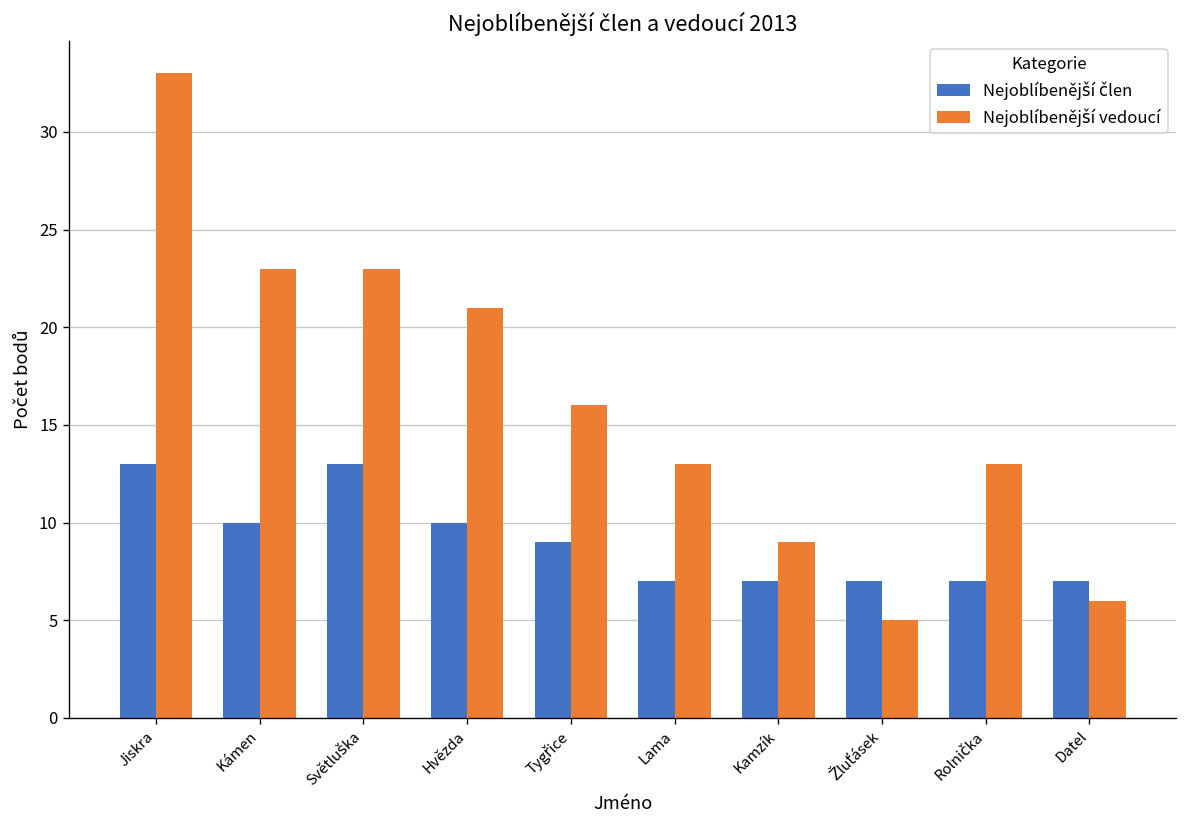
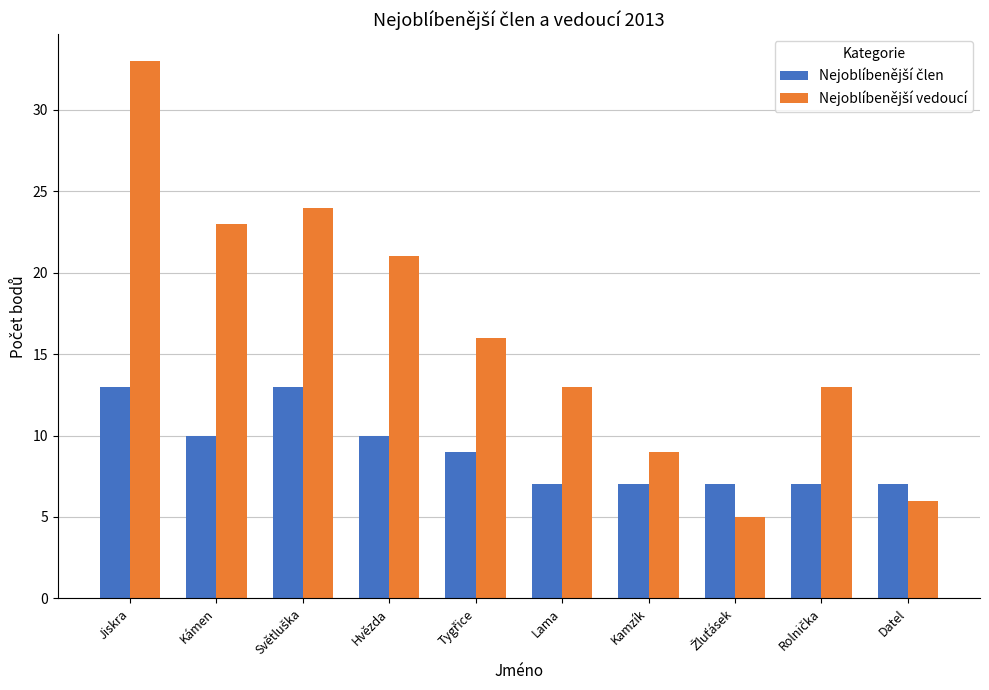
  {
    "Nejoblíbenější člen": {
      "Jiskra": 13,
      "Kámen": 10,
      "Světluška": 13,
      "Hvězda": 10,
      "Tygřice": 9,
      "Lama": 7,
      "Kamzík": 7,
      "Žluťásek": 7,
      "Rolnička": 7,
      "Datel": 7
    },
    "Nejoblíbenější vedoucí": {
      "Jiskra": 33,
      "Kámen": 23,
-     "Světluška": 23,
+     "Světluška": 24,
      "Hvězda": 21,
      "Tygřice": 16,
      "Lama": 13,
      "Kamzík": 9,
      "Žluťásek": 5,
      "Rolnička": 13,
      "Datel": 6
    }
  }
